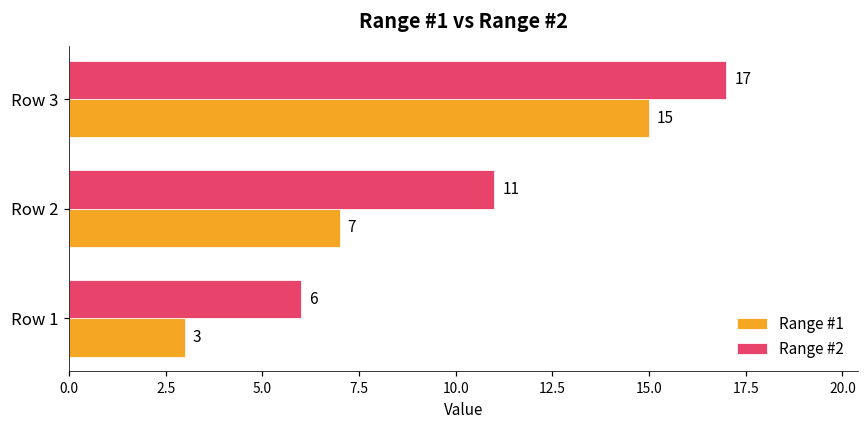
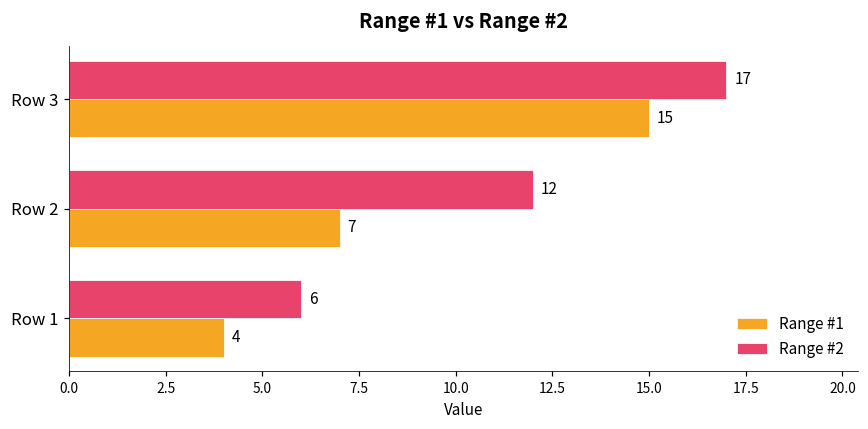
  {
    "Range #1": {
      "Row 3": 15,
      "Row 2": 7,
-     "Row 1": 3
+     "Row 1": 4
    },
    "Range #2": {
      "Row 3": 17,
-     "Row 2": 11,
+     "Row 2": 12,
      "Row 1": 6
    }
  }
